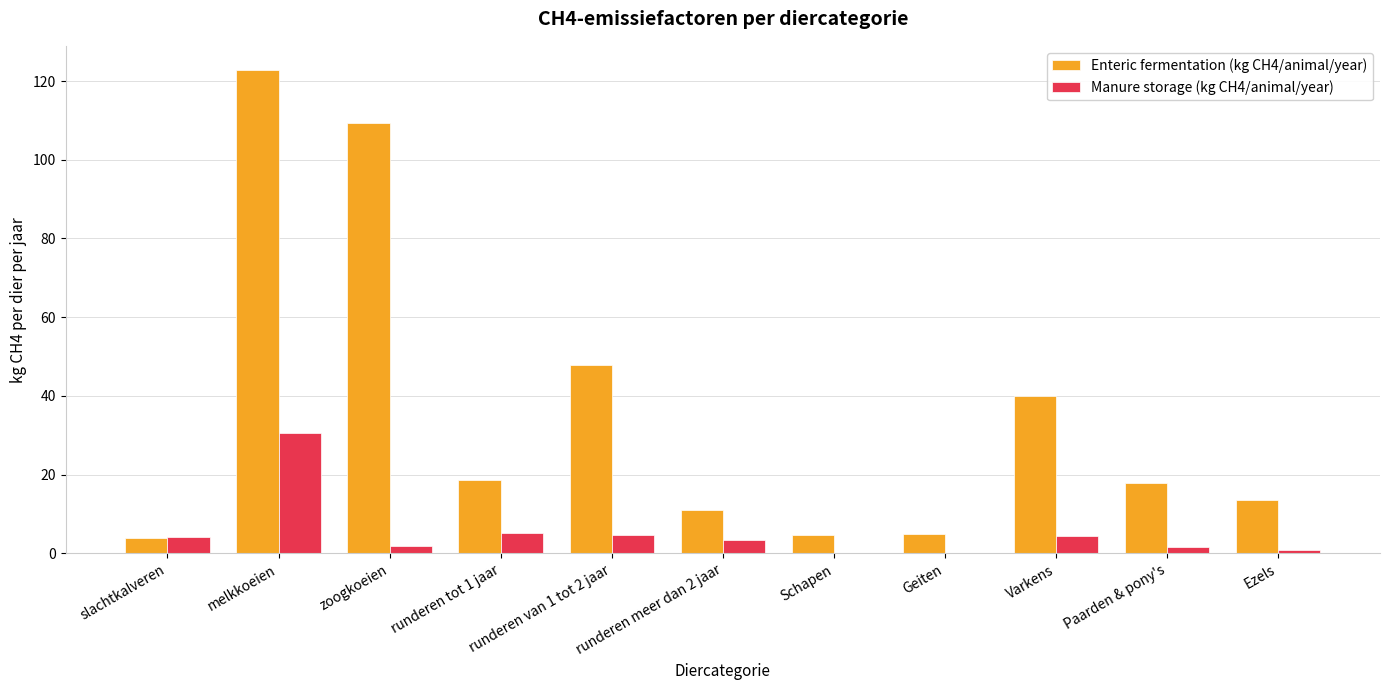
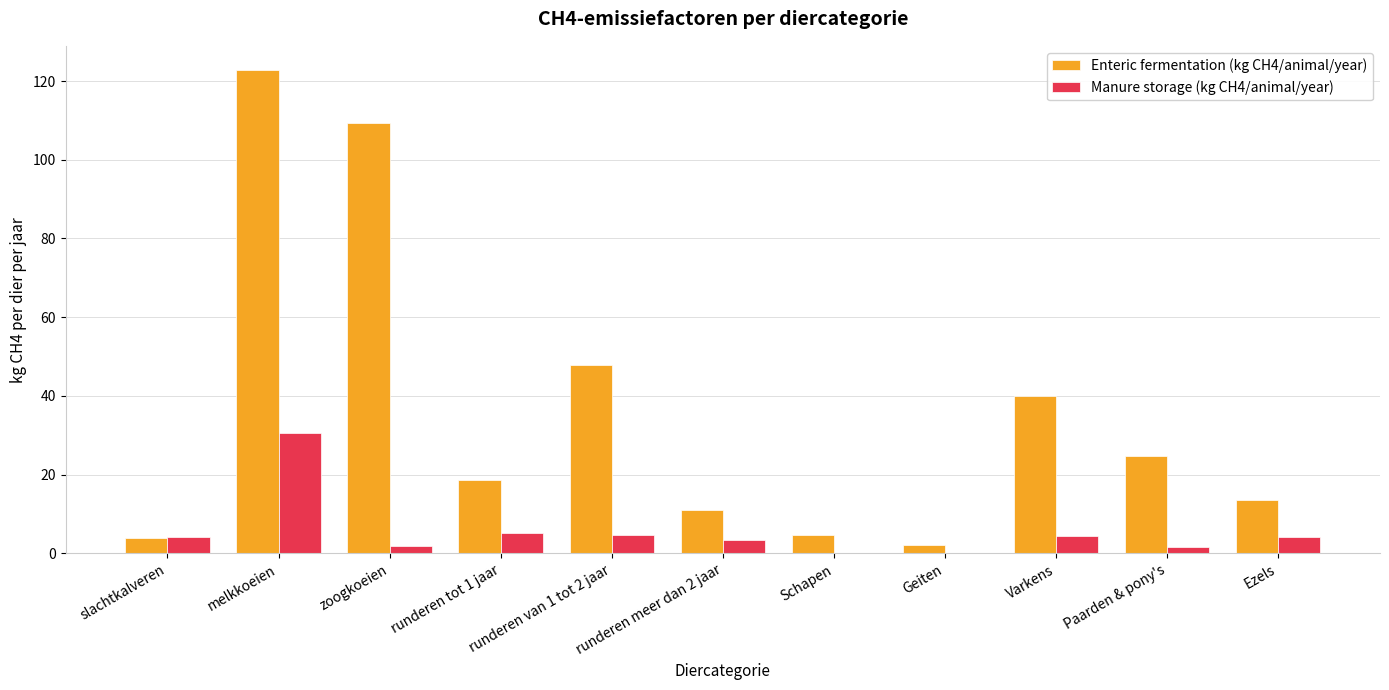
  {
    "Enteric fermentation (kg CH4/animal/year)": {
      "slachtkalveren": 4,
      "melkkoeien": 123,
      "zoogkoeien": 109,
      "runderen tot 1 jaar": 19,
      "runderen van 1 tot 2 jaar": 48,
      "runderen meer dan 2 jaar": 11,
      "Schapen": 5,
-     "Geiten": 5,
+     "Geiten": 2,
      "Varkens": 40,
-     "Paarden & pony's": 18,
+     "Paarden & pony's": 25,
      "Ezels": 14
    },
    "Manure storage (kg CH4/animal/year)": {
      "slachtkalveren": 4,
      "melkkoeien": 31,
      "zoogkoeien": 2,
      "runderen tot 1 jaar": 5,
      "runderen van 1 tot 2 jaar": 5,
      "runderen meer dan 2 jaar": 3,
      "Varkens": 4,
      "Paarden & pony's": 2,
-     "Ezels": 1
+     "Ezels": 4
    }
  }
